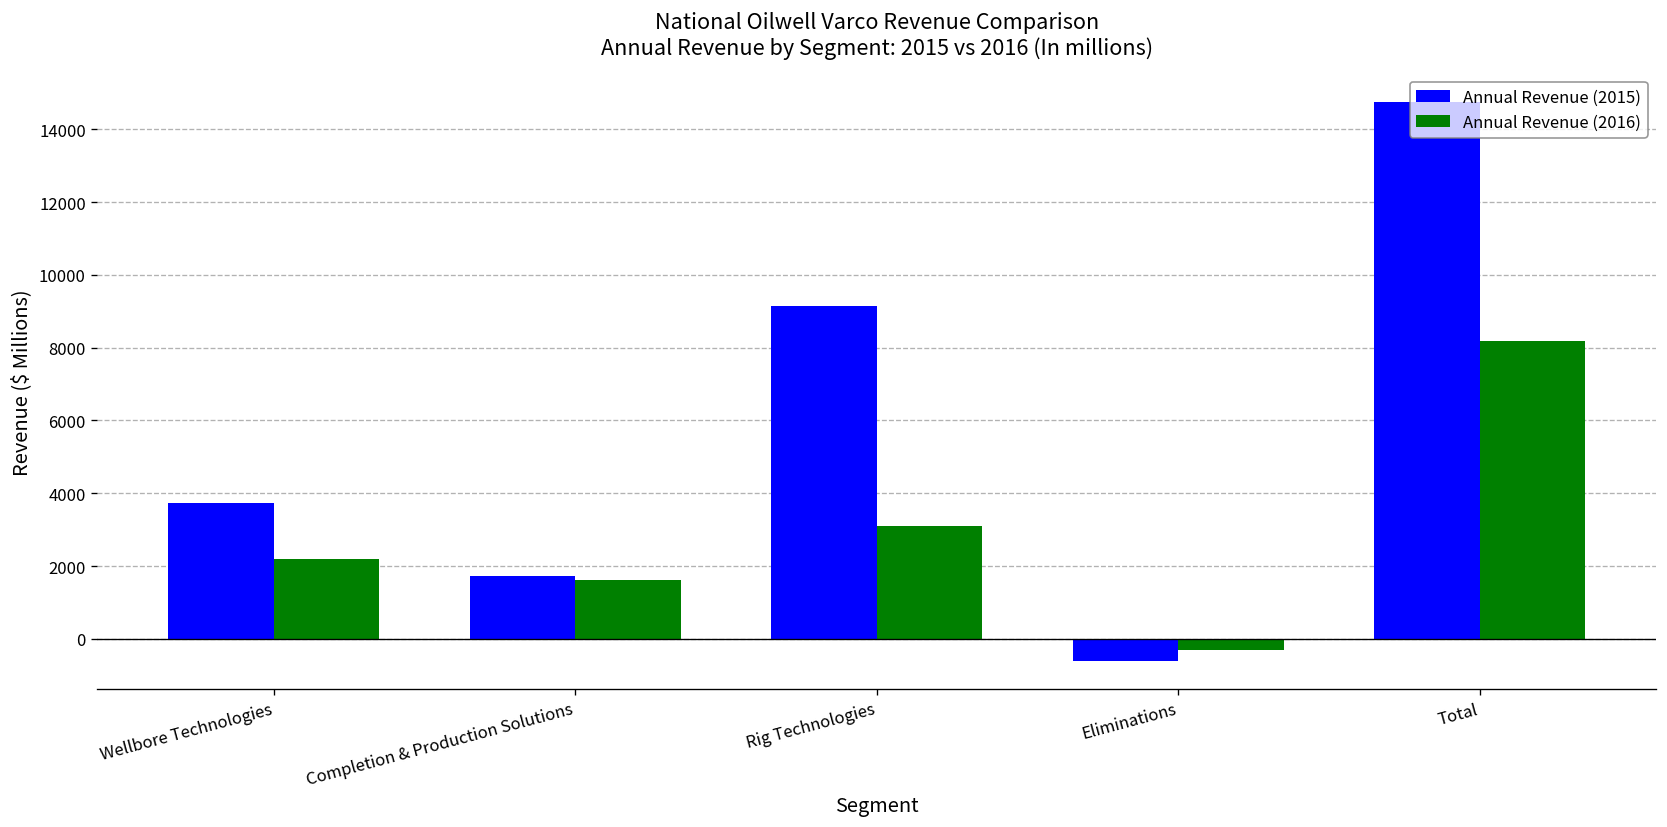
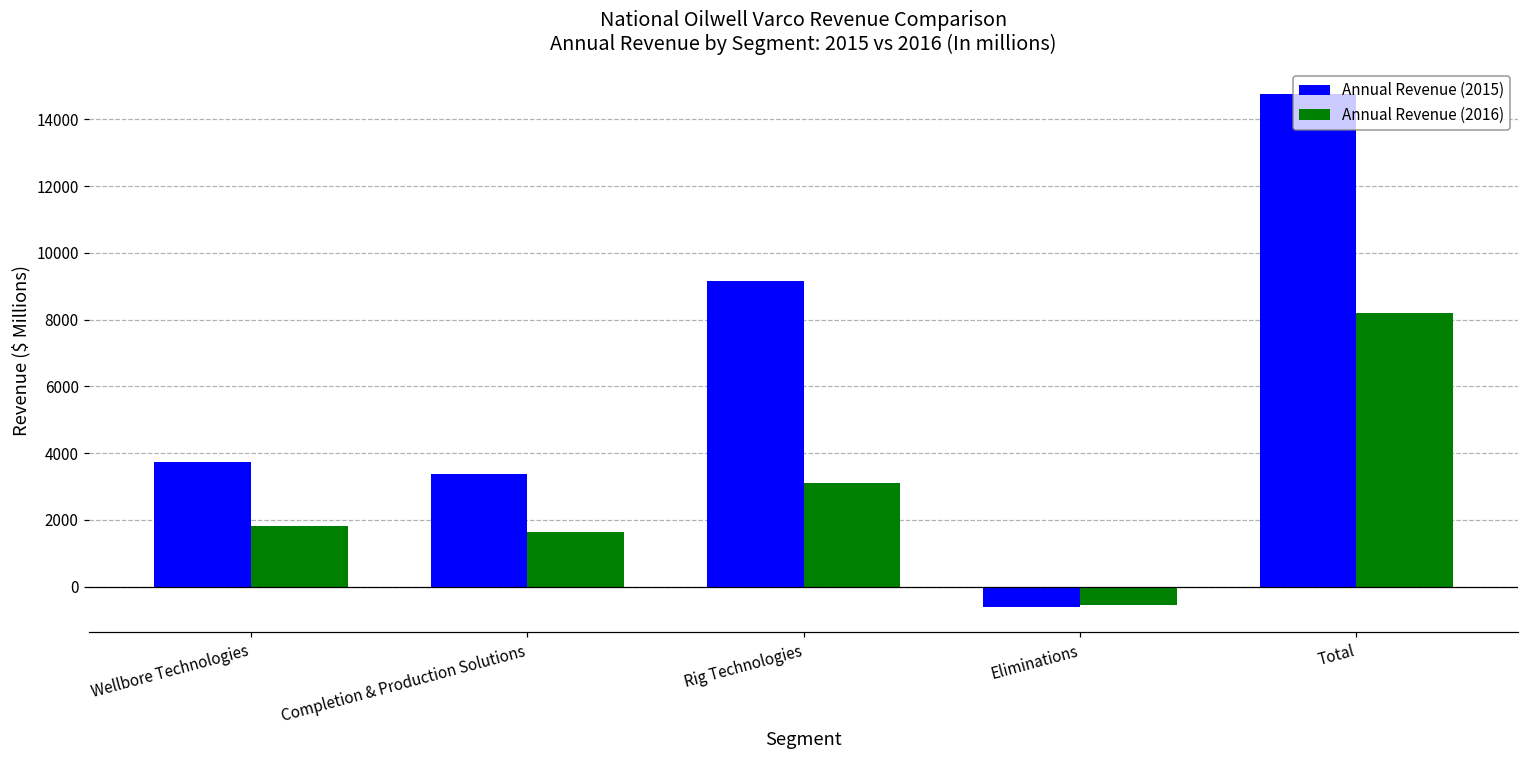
  {
    "Annual Revenue (2015)": {
      "Wellbore Technologies": 3700,
-     "Completion & Production Solutions": 1700,
+     "Completion & Production Solutions": 3400,
      "Rig Technologies": 9200,
      "Eliminations": -600
    },
    "Annual Revenue (2016)": {
-     "Wellbore Technologies": 2200,
+     "Wellbore Technologies": 1800,
      "Completion & Production Solutions": 1600,
      "Rig Technologies": 3100,
-     "Eliminations": -300,
+     "Eliminations": -600,
      "Total": 8200
    }
  }
